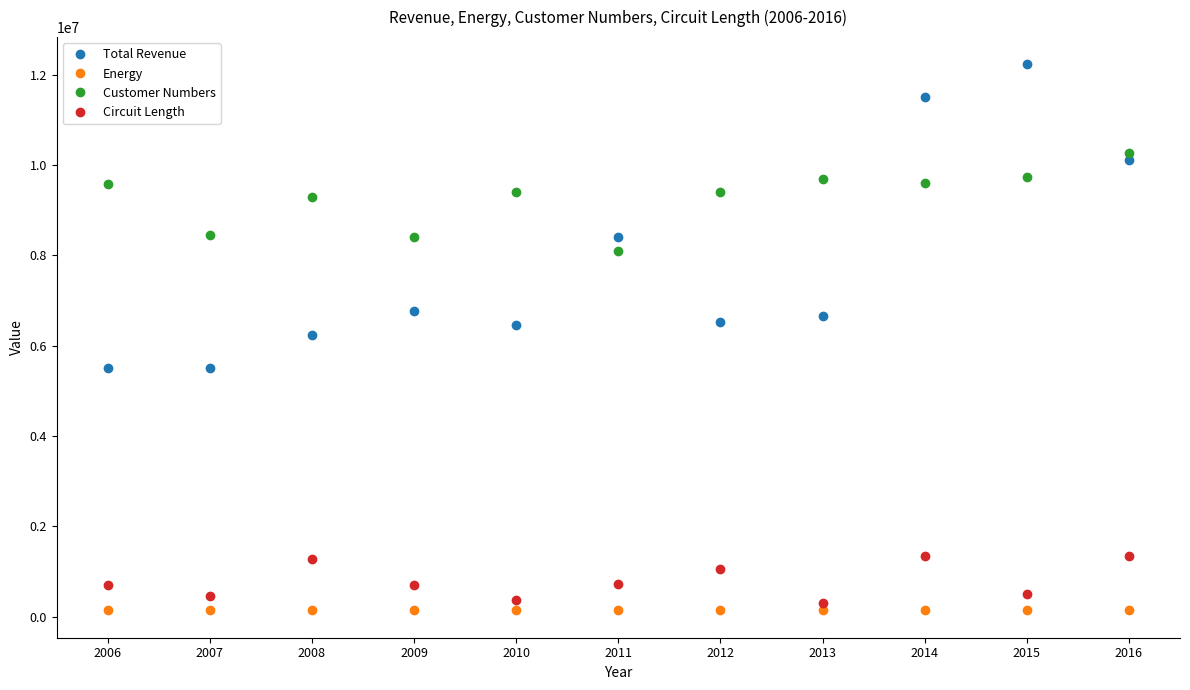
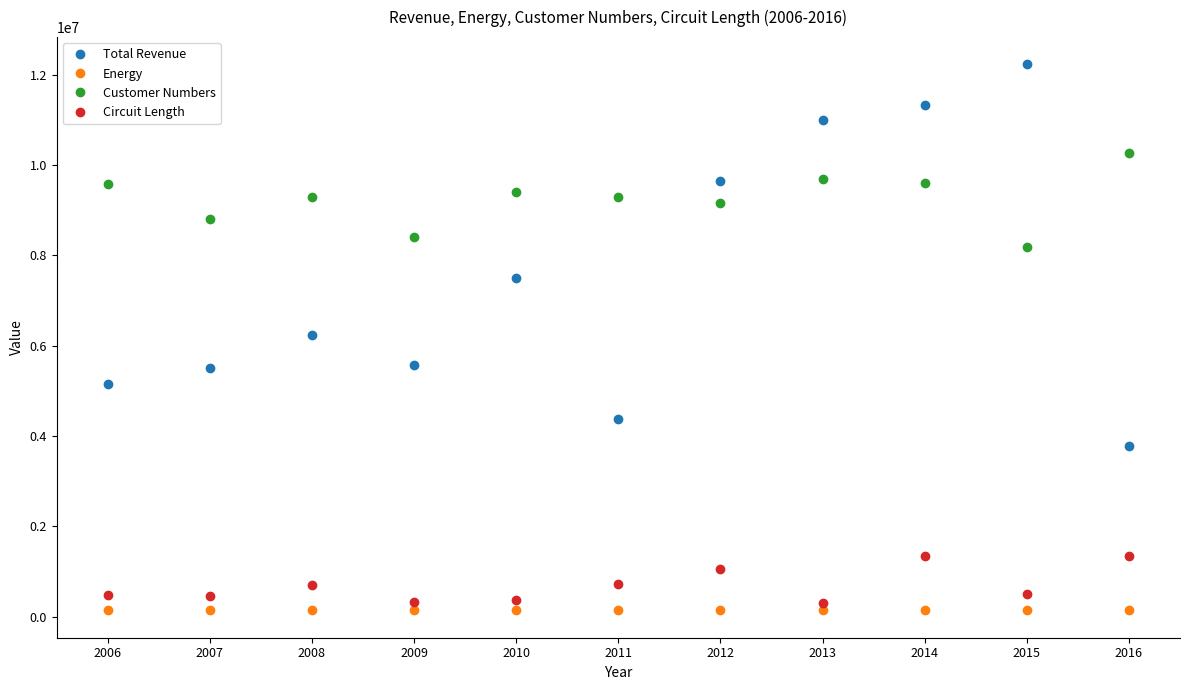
  {
    "Total Revenue": {
-     "2006": 5500000,
+     "2006": 5200000,
      "2007": 5500000,
      "2008": 6200000,
-     "2009": 6800000,
-     "2010": 6500000,
-     "2011": 8400000,
-     "2012": 6500000,
-     "2013": 6700000,
-     "2014": 11500000,
+     "2009": 5600000,
+     "2010": 7500000,
+     "2011": 4400000,
+     "2012": 9600000,
+     "2013": 11000000,
+     "2014": 11300000,
      "2015": 12200000,
-     "2016": 10100000
+     "2016": 3800000
    },
    "Energy": {
      "2006": 100000,
      "2007": 100000,
      "2008": 200000,
      "2009": 200000,
      "2010": 200000,
      "2011": 100000,
      "2012": 100000,
      "2013": 100000,
      "2014": 100000,
      "2015": 100000,
      "2016": 100000
    },
    "Customer Numbers": {
      "2006": 9600000,
-     "2007": 8400000,
+     "2007": 8800000,
      "2008": 9300000,
      "2009": 8400000,
      "2010": 9400000,
-     "2011": 8100000,
-     "2012": 9400000,
+     "2011": 9300000,
+     "2012": 9200000,
      "2013": 9700000,
      "2014": 9600000,
-     "2015": 9700000,
+     "2015": 8200000,
      "2016": 10300000
    },
    "Circuit Length": {
-     "2006": 700000,
+     "2006": 500000,
      "2007": 500000,
-     "2008": 1300000,
-     "2009": 700000,
+     "2008": 700000,
+     "2009": 300000,
      "2010": 400000,
      "2011": 700000,
      "2012": 1100000,
      "2013": 300000,
      "2014": 1300000,
      "2015": 500000,
      "2016": 1300000
    }
  }
